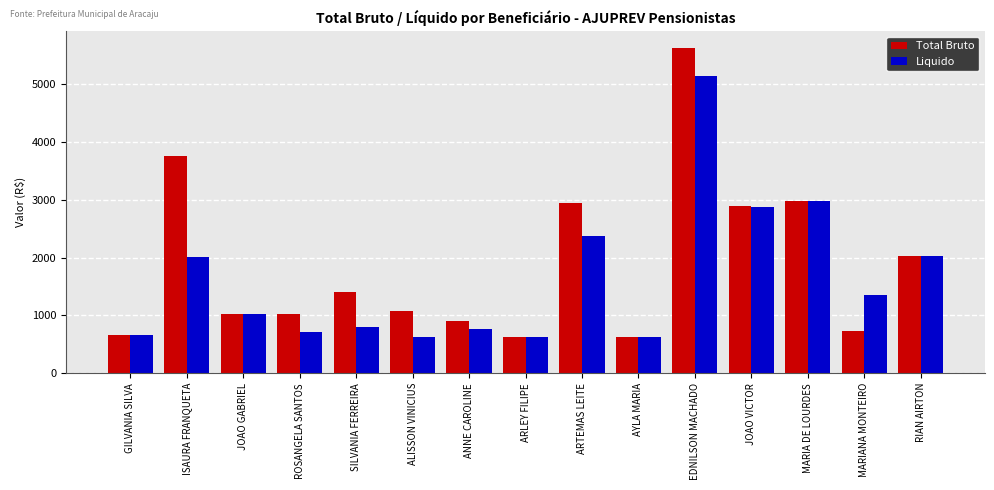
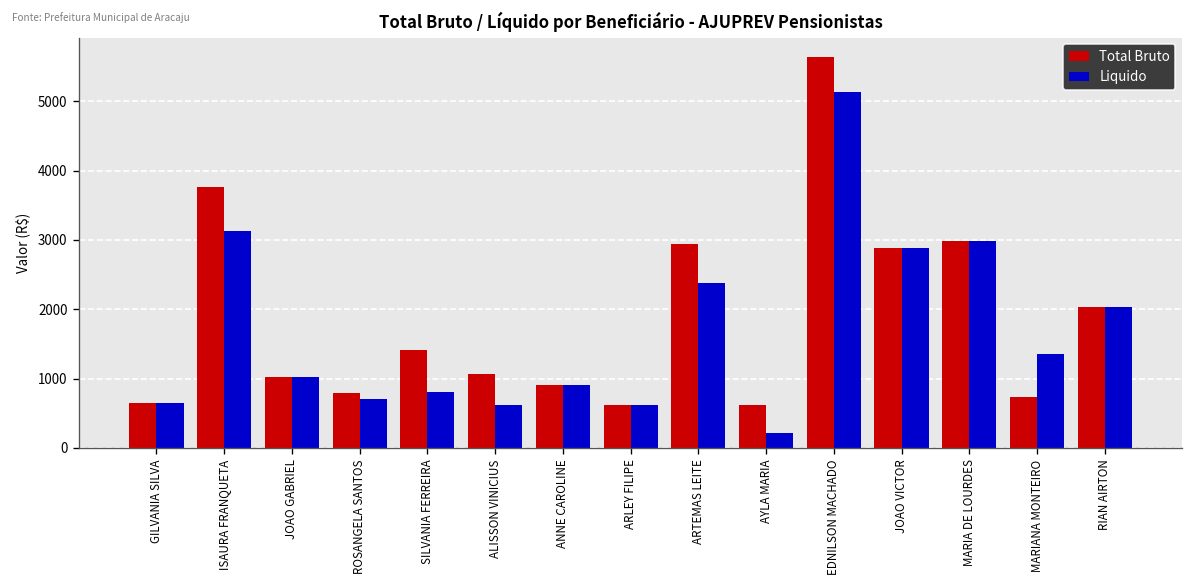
  {
    "Total Bruto": {
      "GILVANIA SILVA": 700,
      "ISAURA FRANQUETA": 3800,
      "JOAO GABRIEL": 1000,
-     "ROSANGELA SANTOS": 1000,
+     "ROSANGELA SANTOS": 800,
      "SILVANIA FERREIRA": 1400,
      "ALISSON VINICIUS": 1100,
      "ANNE CAROLINE": 900,
      "ARLEY FILIPE": 600,
      "ARTEMAS LEITE": 2900,
      "AYLA MARIA": 600,
      "EDNILSON MACHADO": 5600,
      "JOAO VICTOR": 2900,
      "MARIA DE LOURDES": 3000,
      "MARIANA MONTEIRO": 700,
      "RIAN AIRTON": 2000
    },
    "Liquido": {
      "GILVANIA SILVA": 700,
-     "ISAURA FRANQUETA": 2000,
+     "ISAURA FRANQUETA": 3100,
      "JOAO GABRIEL": 1000,
      "ROSANGELA SANTOS": 700,
      "SILVANIA FERREIRA": 800,
      "ALISSON VINICIUS": 600,
-     "ANNE CAROLINE": 800,
+     "ANNE CAROLINE": 900,
      "ARLEY FILIPE": 600,
      "ARTEMAS LEITE": 2400,
-     "AYLA MARIA": 600,
+     "AYLA MARIA": 200,
      "EDNILSON MACHADO": 5100,
      "JOAO VICTOR": 2900,
      "MARIA DE LOURDES": 3000,
      "MARIANA MONTEIRO": 1400,
      "RIAN AIRTON": 2000
    }
  }
